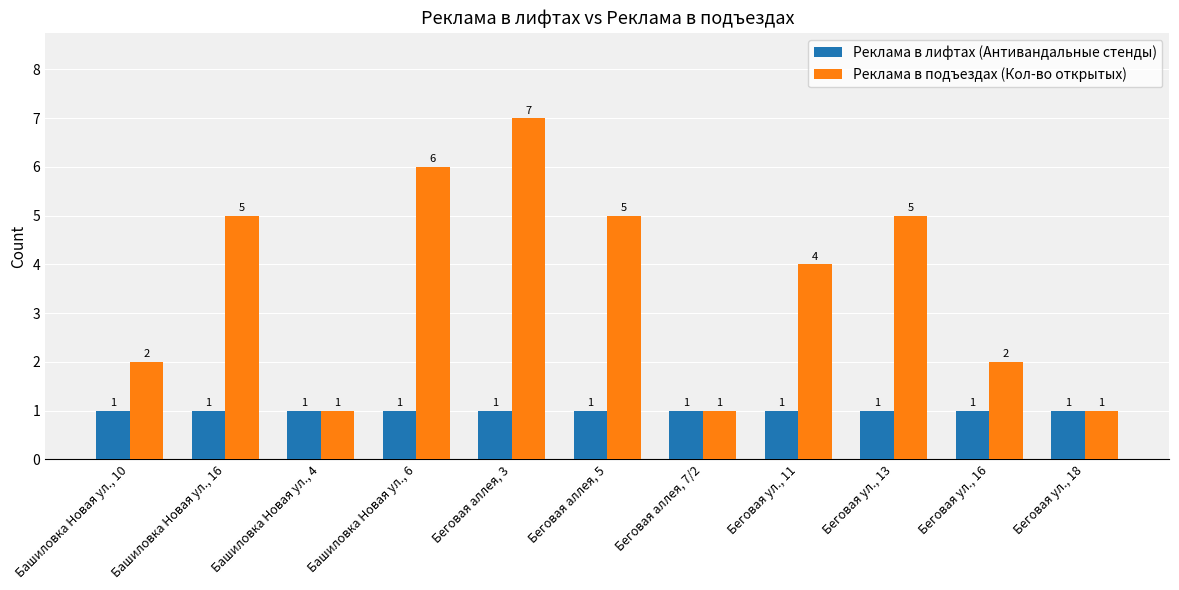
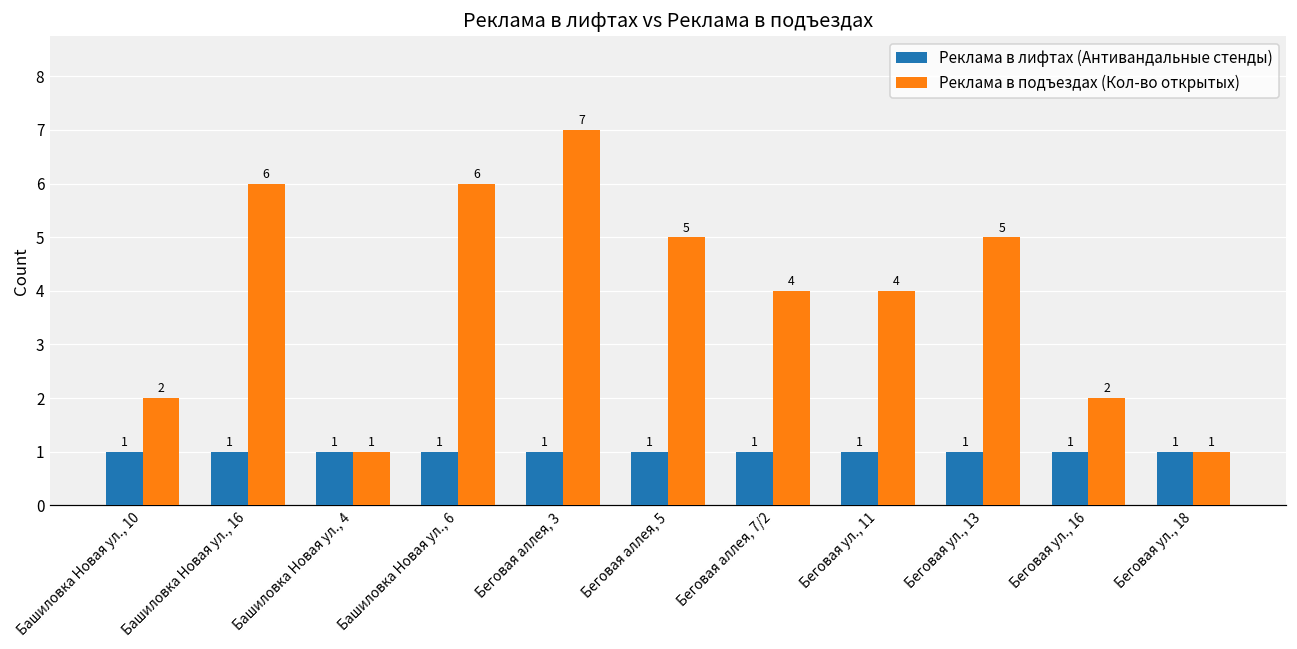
  {
    "Реклама в лифтах (Антивандальные стенды)": {
      "Башиловка Новая ул., 10": 1,
      "Башиловка Новая ул., 16": 1,
      "Башиловка Новая ул., 4": 1,
      "Башиловка Новая ул., 6": 1,
      "Беговая аллея, 3": 1,
      "Беговая аллея, 5": 1,
      "Беговая аллея, 7/2": 1,
      "Беговая ул., 11": 1,
      "Беговая ул., 13": 1,
      "Беговая ул., 16": 1,
      "Беговая ул., 18": 1
    },
    "Реклама в подъездах (Кол-во открытых)": {
      "Башиловка Новая ул., 10": 2,
-     "Башиловка Новая ул., 16": 5,
+     "Башиловка Новая ул., 16": 6,
      "Башиловка Новая ул., 4": 1,
      "Башиловка Новая ул., 6": 6,
      "Беговая аллея, 3": 7,
      "Беговая аллея, 5": 5,
-     "Беговая аллея, 7/2": 1,
+     "Беговая аллея, 7/2": 4,
      "Беговая ул., 11": 4,
      "Беговая ул., 13": 5,
      "Беговая ул., 16": 2,
      "Беговая ул., 18": 1
    }
  }
